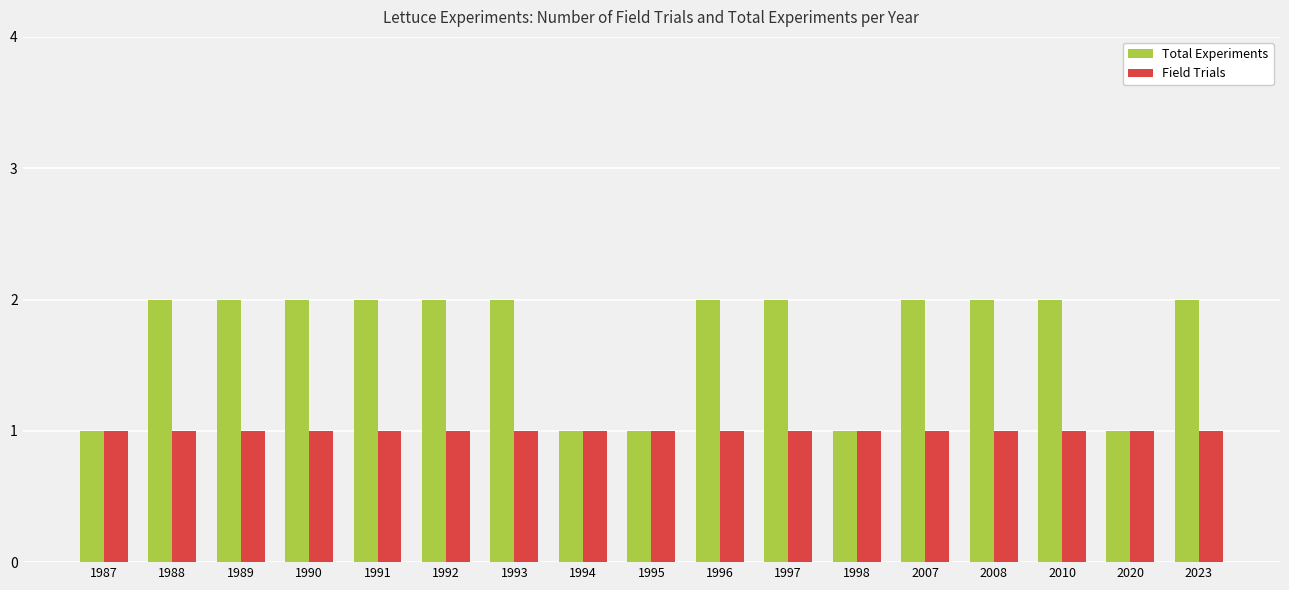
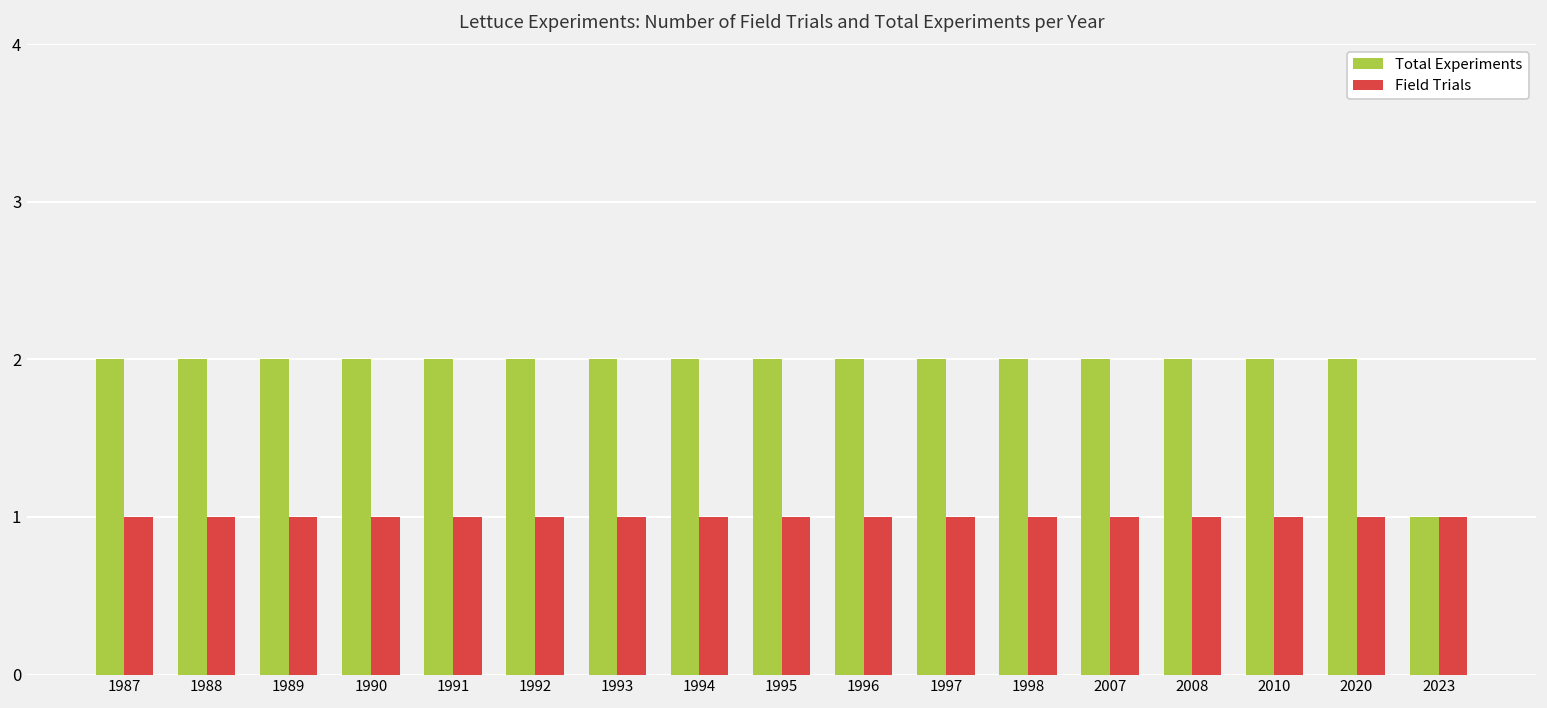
  {
    "Total Experiments": {
-     "1987": 1,
+     "1987": 2,
      "1988": 2,
      "1989": 2,
      "1990": 2,
      "1991": 2,
      "1992": 2,
      "1993": 2,
-     "1994": 1,
-     "1995": 1,
+     "1994": 2,
+     "1995": 2,
      "1996": 2,
      "1997": 2,
-     "1998": 1,
+     "1998": 2,
      "2007": 2,
      "2008": 2,
      "2010": 2,
-     "2020": 1,
-     "2023": 2
+     "2020": 2,
+     "2023": 1
    },
    "Field Trials": {
      "1987": 1,
      "1988": 1,
      "1989": 1,
      "1990": 1,
      "1991": 1,
      "1992": 1,
      "1993": 1,
      "1994": 1,
      "1995": 1,
      "1996": 1,
      "1997": 1,
      "1998": 1,
      "2007": 1,
      "2008": 1,
      "2010": 1,
      "2020": 1,
      "2023": 1
    }
  }
